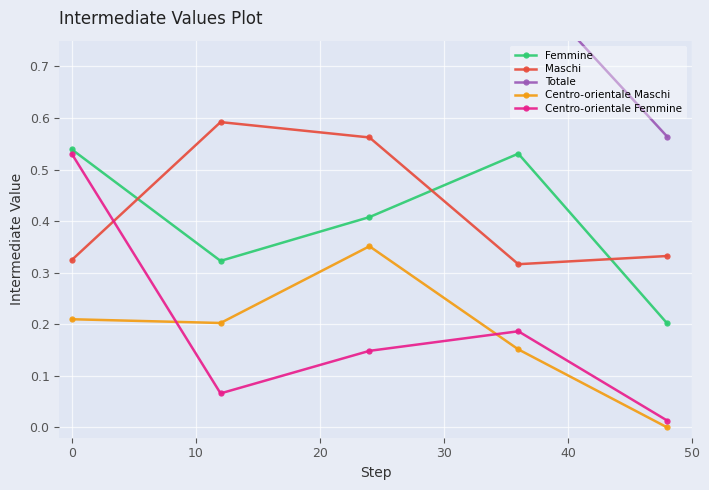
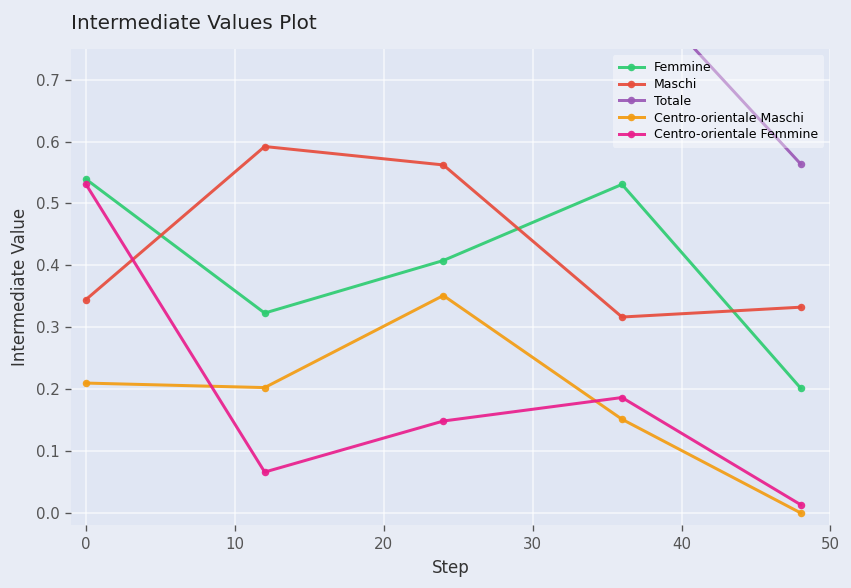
  {
    "Femmine": {
      "0": 0.54
    },
    "Maschi": {
-     "0": 0.32
+     "0": 0.34
    },
    "Centro-orientale Maschi": {
      "0": 0.21
    },
    "Centro-orientale Femmine": {
      "0": 0.53
    }
  }
